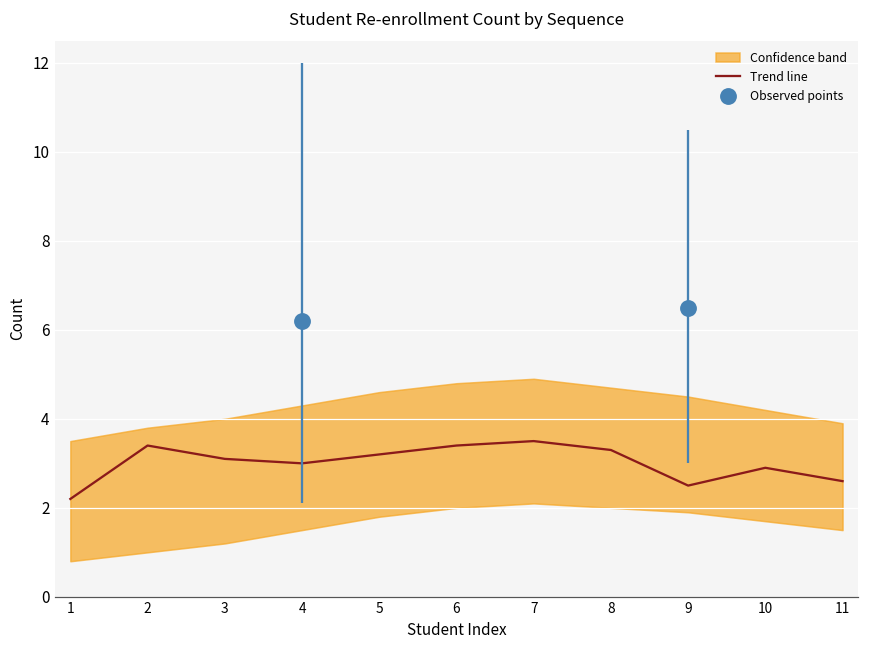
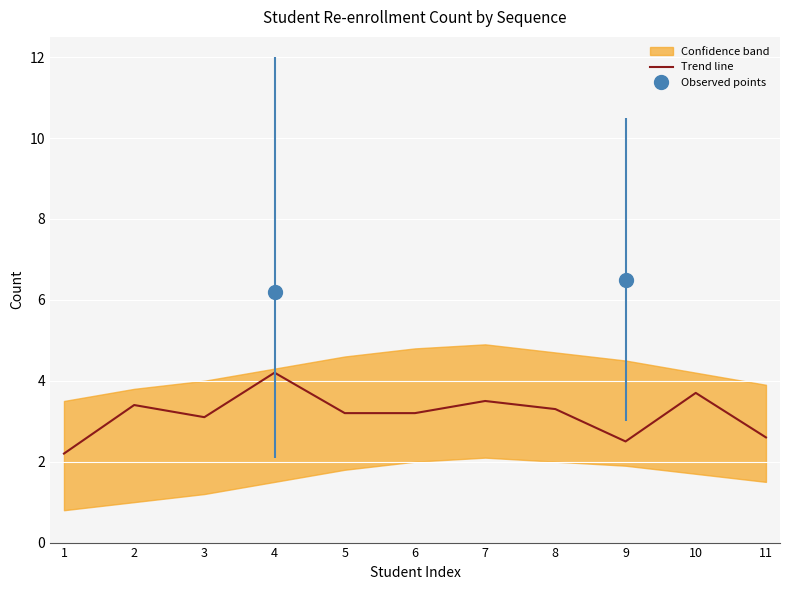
  {
    "Trend line": {
      "1": 2.2,
      "2": 3.4,
      "3": 3.1,
-     "4": 3.0,
+     "4": 4.2,
      "5": 3.2,
-     "6": 3.4,
+     "6": 3.2,
      "7": 3.5,
      "8": 3.3,
      "9": 2.5,
-     "10": 2.9,
+     "10": 3.7,
      "11": 2.6
    }
  }
